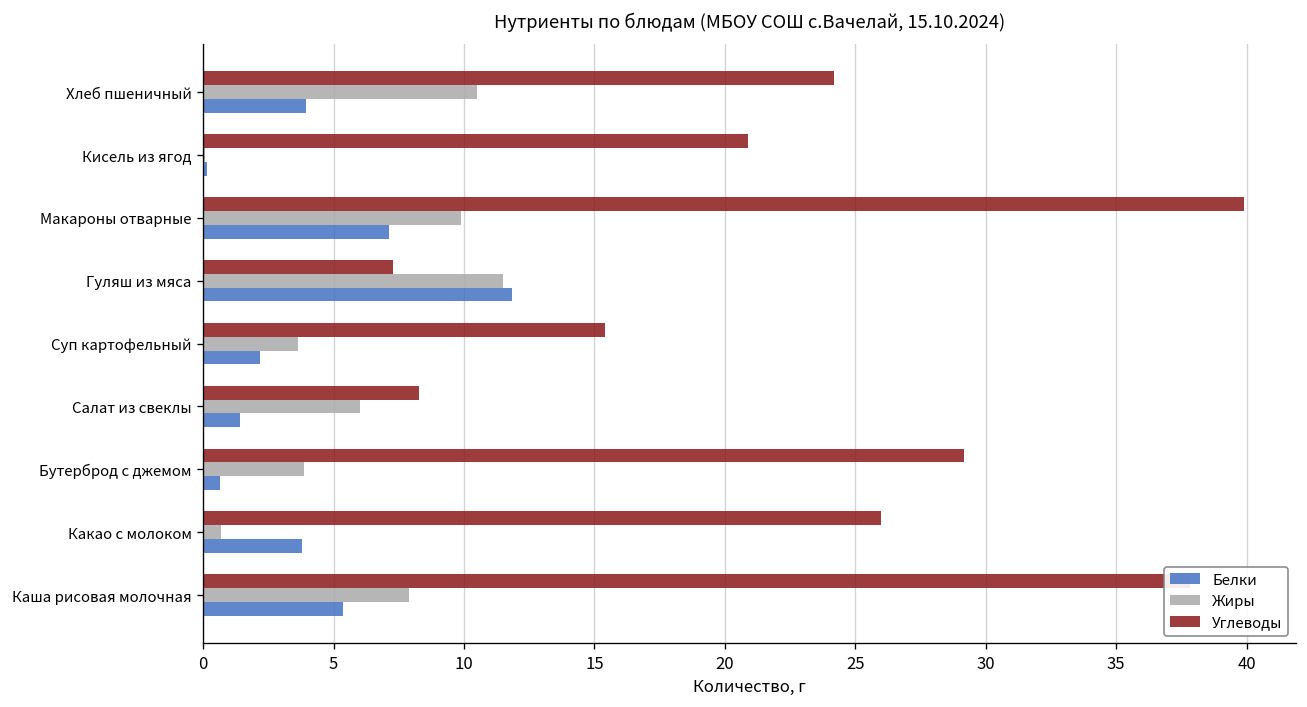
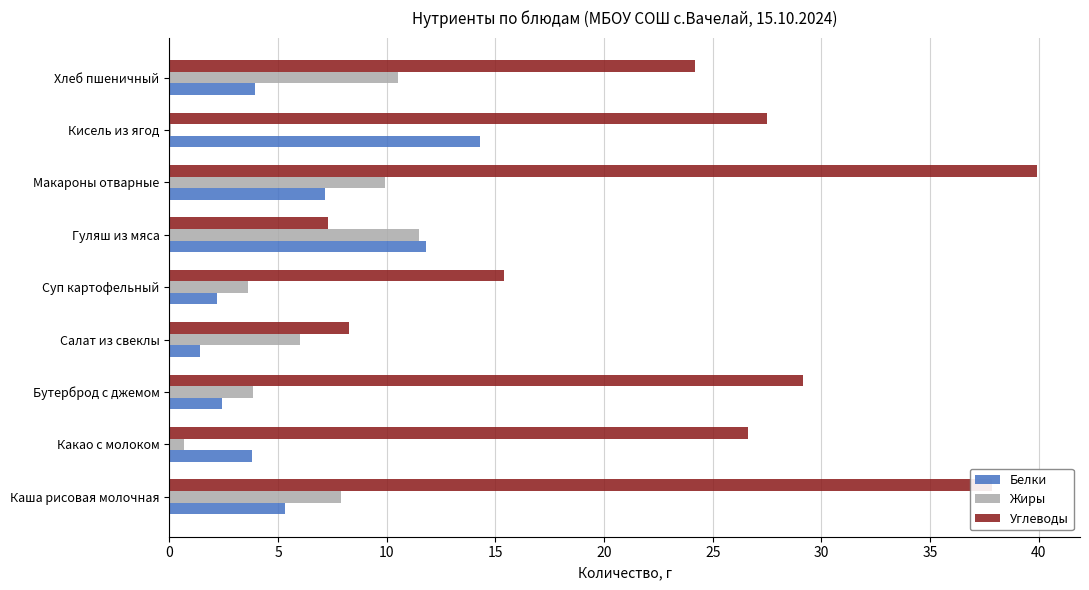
  {
    "Белки": {
      "Хлеб пшеничный": 4.0,
-     "Кисель из ягод": 0.2,
+     "Кисель из ягод": 14.3,
      "Макароны отварные": 7.1,
      "Гуляш из мяса": 11.8,
      "Суп картофельный": 2.2,
      "Салат из свеклы": 1.4,
-     "Бутерброд с джемом": 0.6,
+     "Бутерброд с джемом": 2.4,
      "Какао с молоком": 3.8,
      "Каша рисовая молочная": 5.3
    },
    "Жиры": {
      "Хлеб пшеничный": 10.5,
      "Макароны отварные": 9.9,
      "Гуляш из мяса": 11.5,
      "Суп картофельный": 3.6,
      "Салат из свеклы": 6.0,
      "Бутерброд с джемом": 3.9,
      "Какао с молоком": 0.7,
      "Каша рисовая молочная": 7.9
    },
    "Углеводы": {
      "Хлеб пшеничный": 24.2,
-     "Кисель из ягод": 20.9,
+     "Кисель из ягод": 27.5,
      "Макароны отварные": 39.9,
      "Гуляш из мяса": 7.3,
      "Суп картофельный": 15.4,
      "Салат из свеклы": 8.3,
      "Бутерброд с джемом": 29.2,
-     "Какао с молоком": 26.0
+     "Какао с молоком": 26.6
    }
  }
